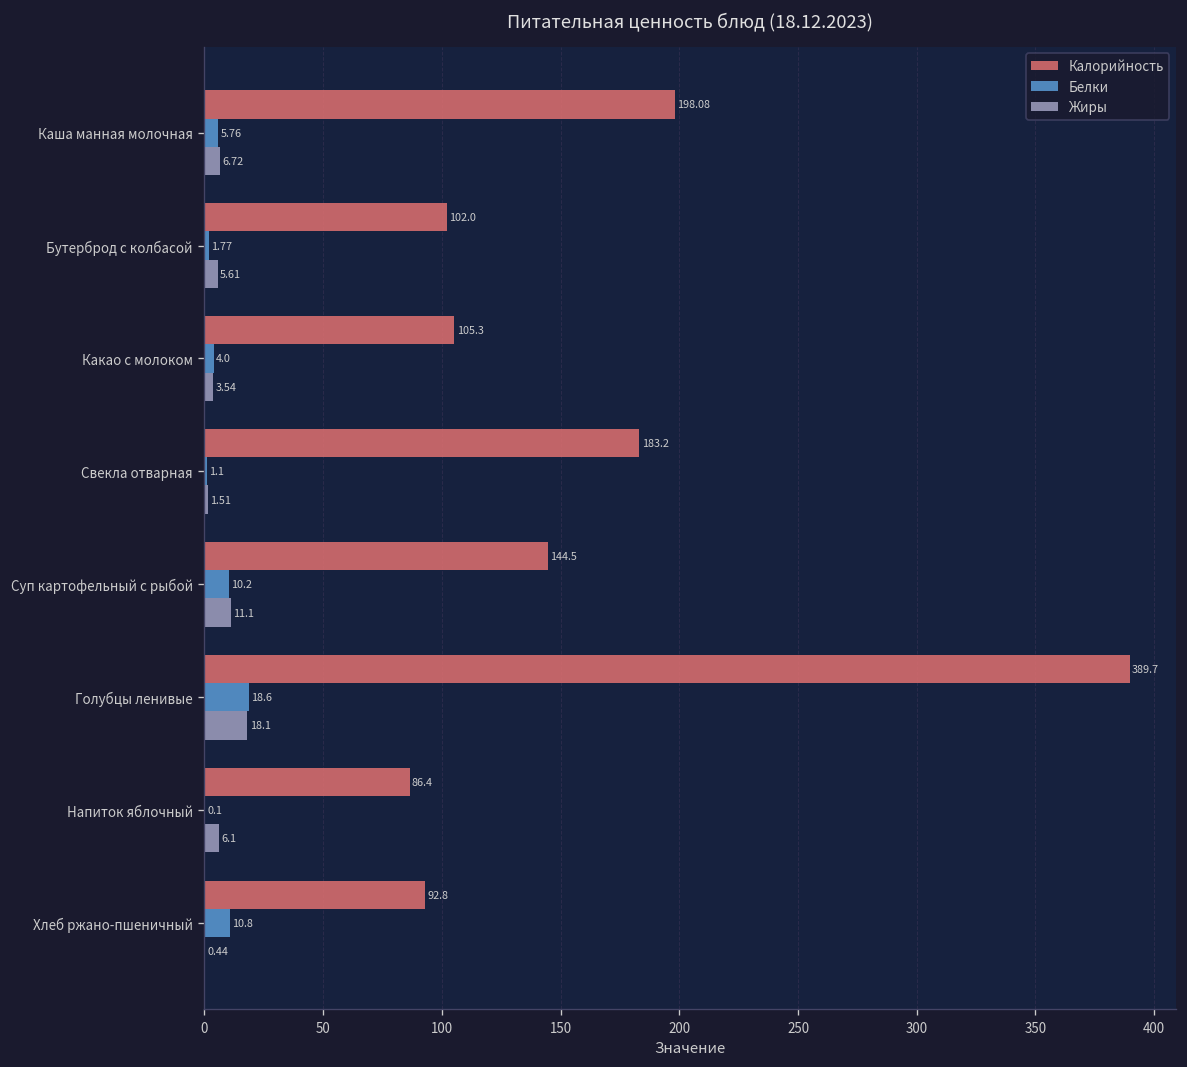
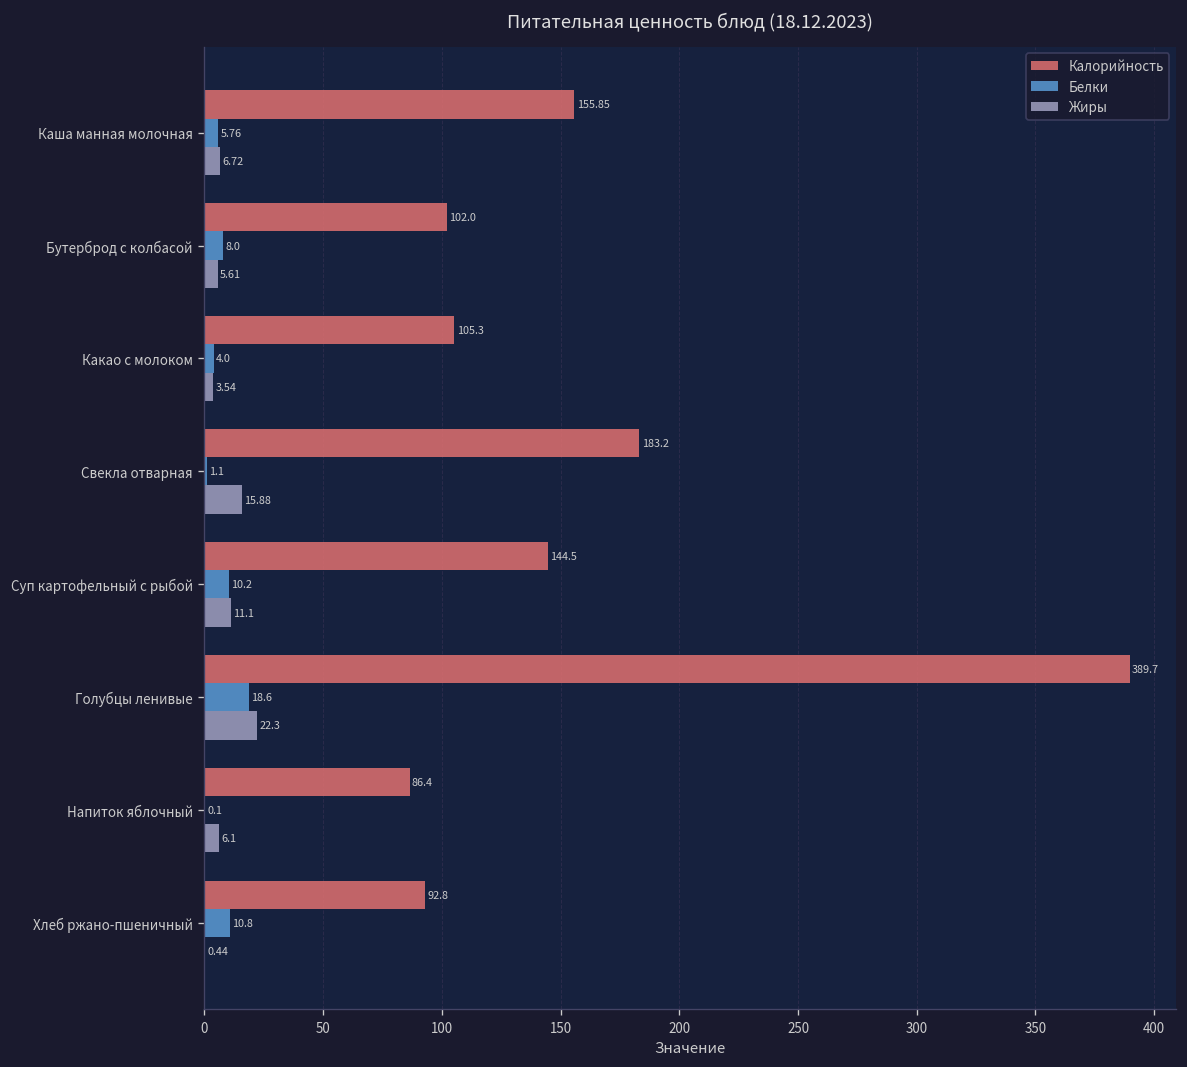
  {
    "Калорийность": {
-     "Каша манная молочная": 198.08,
+     "Каша манная молочная": 155.85,
      "Бутерброд с колбасой": 102.0,
      "Какао с молоком": 105.3,
      "Свекла отварная": 183.2,
      "Суп картофельный с рыбой": 144.5,
      "Голубцы ленивые": 389.7,
      "Напиток яблочный": 86.4,
      "Хлеб ржано-пшеничный": 92.8
    },
    "Белки": {
      "Каша манная молочная": 5.76,
-     "Бутерброд с колбасой": 1.77,
+     "Бутерброд с колбасой": 8.0,
      "Какао с молоком": 4.0,
      "Свекла отварная": 1.1,
      "Суп картофельный с рыбой": 10.2,
      "Голубцы ленивые": 18.6,
      "Напиток яблочный": 0.1,
      "Хлеб ржано-пшеничный": 10.8
    },
    "Жиры": {
      "Каша манная молочная": 6.72,
      "Бутерброд с колбасой": 5.61,
      "Какао с молоком": 3.54,
-     "Свекла отварная": 1.51,
+     "Свекла отварная": 15.88,
      "Суп картофельный с рыбой": 11.1,
-     "Голубцы ленивые": 18.1,
+     "Голубцы ленивые": 22.3,
      "Напиток яблочный": 6.1,
      "Хлеб ржано-пшеничный": 0.44
    }
  }
